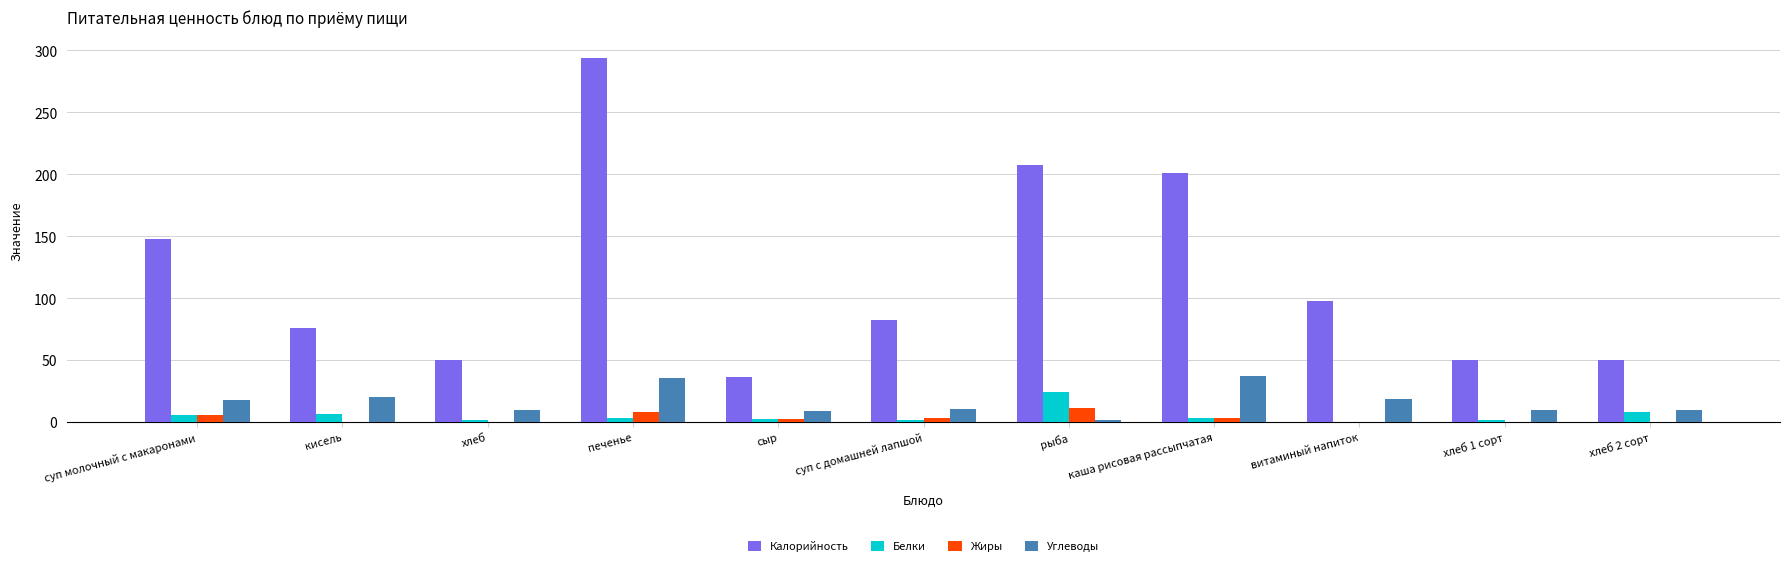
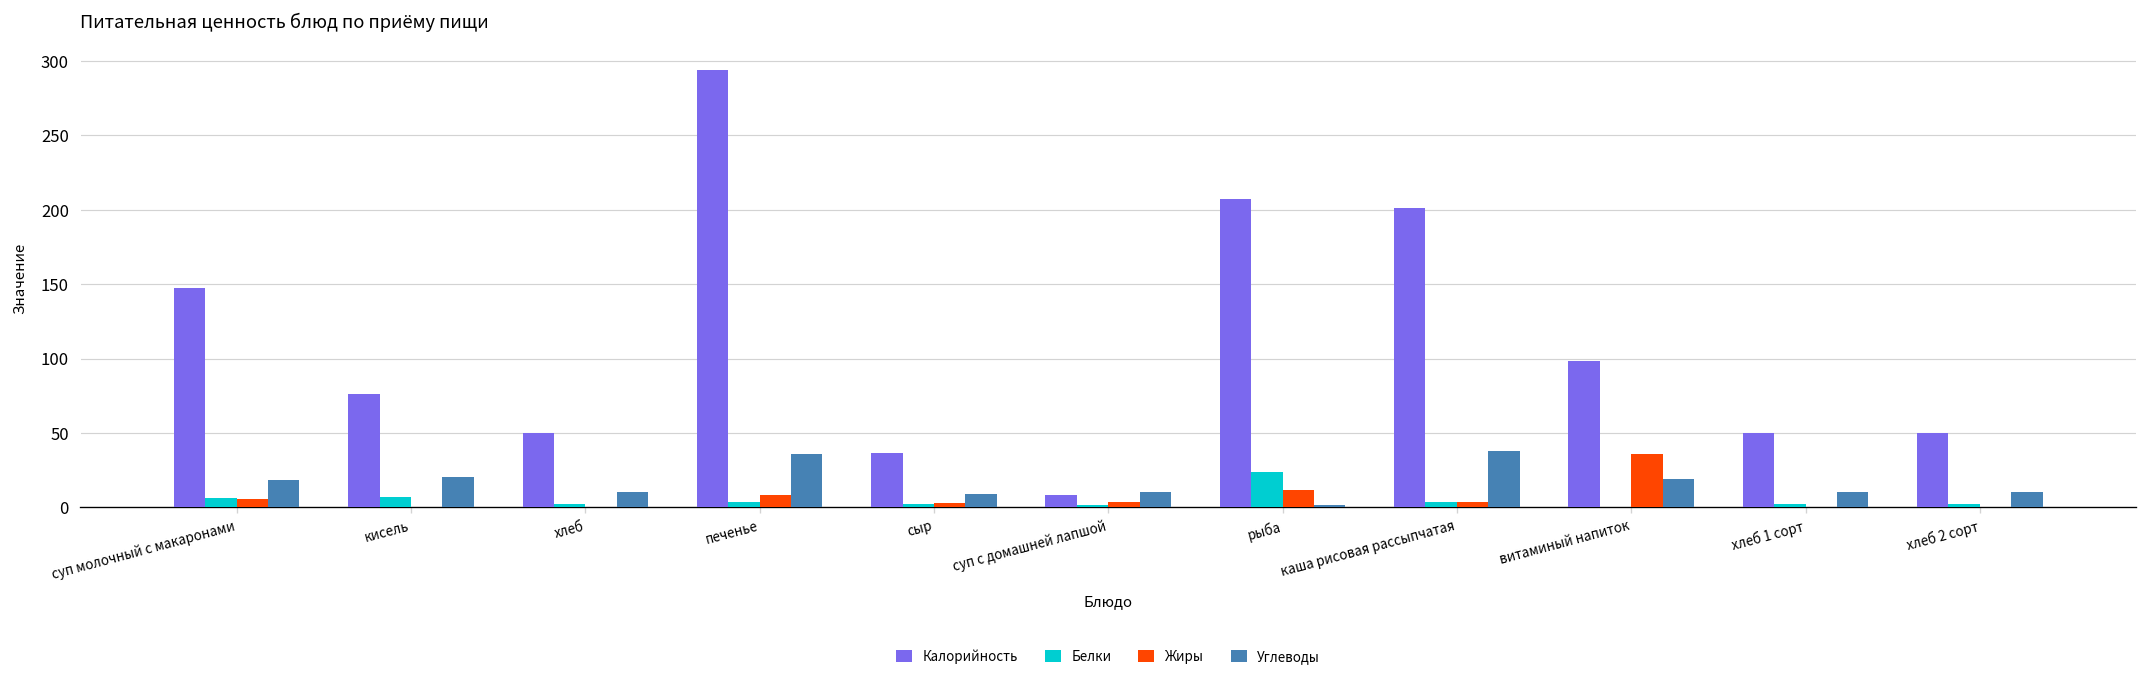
  {
    "Калорийность": {
      "суп молочный с макаронами": 148,
      "кисель": 76,
      "хлеб": 50,
      "печенье": 294,
      "сыр": 36,
-     "суп с домашней лапшой": 83,
+     "суп с домашней лапшой": 8,
      "рыба": 207,
      "каша рисовая рассыпчатая": 201,
      "витаминый напиток": 98,
      "хлеб 1 сорт": 50,
      "хлеб 2 сорт": 50
    },
    "Белки": {
      "суп молочный с макаронами": 6,
      "кисель": 7,
      "печенье": 4,
      "сыр": 2,
      "рыба": 24,
      "каша рисовая рассыпчатая": 4,
      "витаминый напиток": 0,
-     "хлеб 2 сорт": 9
+     "хлеб 2 сорт": 2
    },
    "Жиры": {
      "суп молочный с макаронами": 6,
      "кисель": 0,
      "печенье": 8,
      "сыр": 3,
      "суп с домашней лапшой": 3,
      "рыба": 12,
      "каша рисовая рассыпчатая": 4,
-     "витаминый напиток": 0
+     "витаминый напиток": 36
    },
    "Углеводы": {
      "суп молочный с макаронами": 18,
      "кисель": 20,
      "хлеб": 10,
      "печенье": 36,
      "сыр": 9,
      "суп с домашней лапшой": 11,
      "каша рисовая рассыпчатая": 38,
      "витаминый напиток": 19,
      "хлеб 1 сорт": 10,
      "хлеб 2 сорт": 10
    }
  }
